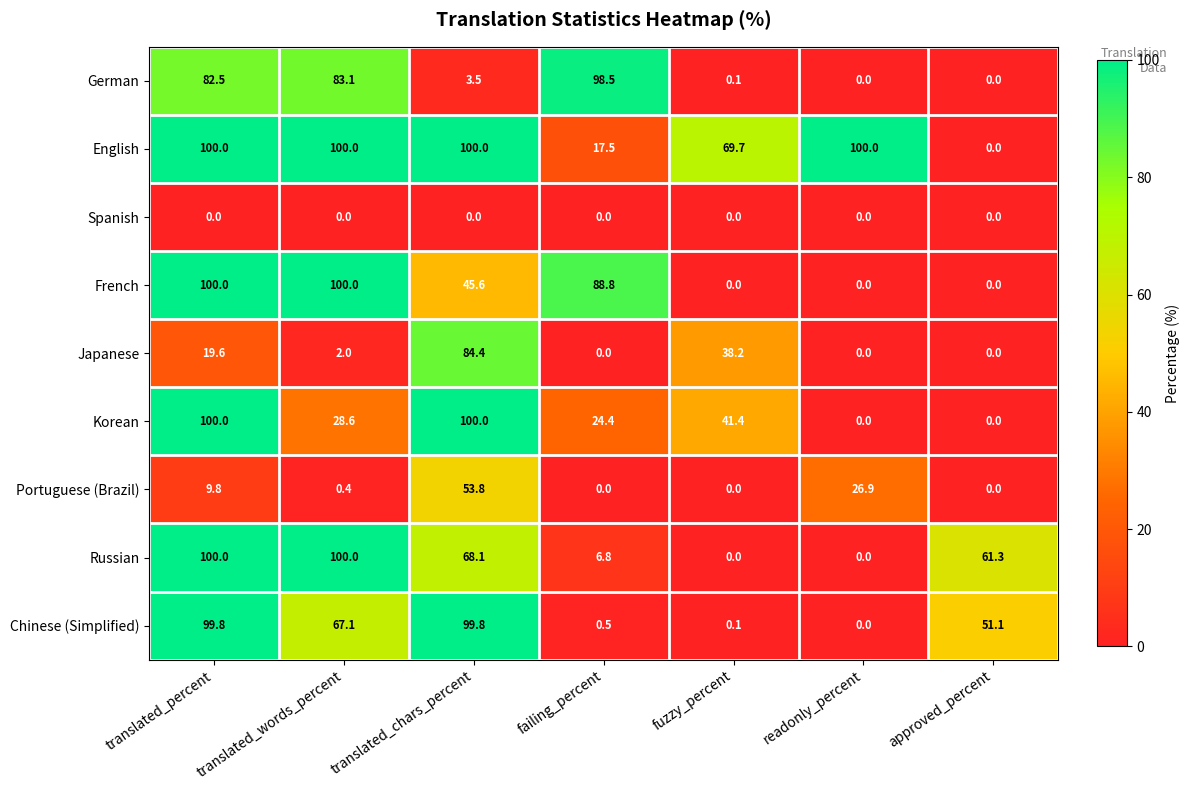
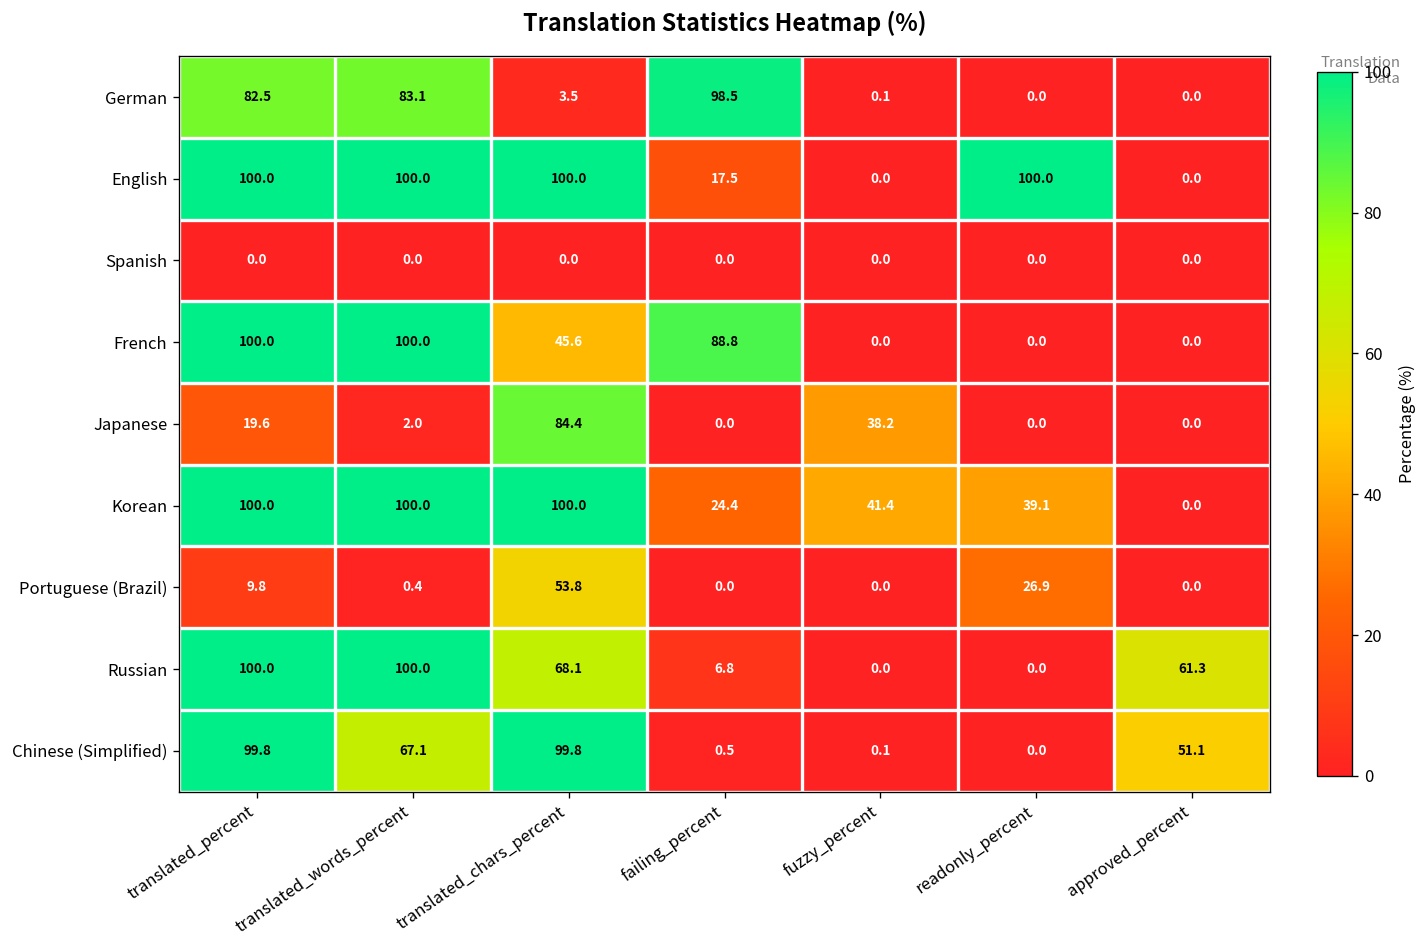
  {
    "German": {
      "translated_percent": 82.5,
      "translated_words_percent": 83.1,
      "translated_chars_percent": 3.5,
      "failing_percent": 98.5,
      "fuzzy_percent": 0.1,
      "readonly_percent": 0.0,
      "approved_percent": 0.0
    },
    "English": {
      "translated_percent": 100.0,
      "translated_words_percent": 100.0,
      "translated_chars_percent": 100.0,
      "failing_percent": 17.5,
-     "fuzzy_percent": 69.7,
+     "fuzzy_percent": 0.0,
      "readonly_percent": 100.0,
      "approved_percent": 0.0
    },
    "Spanish": {
      "translated_percent": 0.0,
      "translated_words_percent": 0.0,
      "translated_chars_percent": 0.0,
      "failing_percent": 0.0,
      "fuzzy_percent": 0.0,
      "readonly_percent": 0.0,
      "approved_percent": 0.0
    },
    "French": {
      "translated_percent": 100.0,
      "translated_words_percent": 100.0,
      "translated_chars_percent": 45.6,
      "failing_percent": 88.8,
      "fuzzy_percent": 0.0,
      "readonly_percent": 0.0,
      "approved_percent": 0.0
    },
    "Japanese": {
      "translated_percent": 19.6,
      "translated_words_percent": 2.0,
      "translated_chars_percent": 84.4,
      "failing_percent": 0.0,
      "fuzzy_percent": 38.2,
      "readonly_percent": 0.0,
      "approved_percent": 0.0
    },
    "Korean": {
      "translated_percent": 100.0,
-     "translated_words_percent": 28.6,
+     "translated_words_percent": 100.0,
      "translated_chars_percent": 100.0,
      "failing_percent": 24.4,
      "fuzzy_percent": 41.4,
-     "readonly_percent": 0.0,
+     "readonly_percent": 39.1,
      "approved_percent": 0.0
    },
    "Portuguese (Brazil)": {
      "translated_percent": 9.8,
      "translated_words_percent": 0.4,
      "translated_chars_percent": 53.8,
      "failing_percent": 0.0,
      "fuzzy_percent": 0.0,
      "readonly_percent": 26.9,
      "approved_percent": 0.0
    },
    "Russian": {
      "translated_percent": 100.0,
      "translated_words_percent": 100.0,
      "translated_chars_percent": 68.1,
      "failing_percent": 6.8,
      "fuzzy_percent": 0.0,
      "readonly_percent": 0.0,
      "approved_percent": 61.3
    },
    "Chinese (Simplified)": {
      "translated_percent": 99.8,
      "translated_words_percent": 67.1,
      "translated_chars_percent": 99.8,
      "failing_percent": 0.5,
      "fuzzy_percent": 0.1,
      "readonly_percent": 0.0,
      "approved_percent": 51.1
    }
  }
